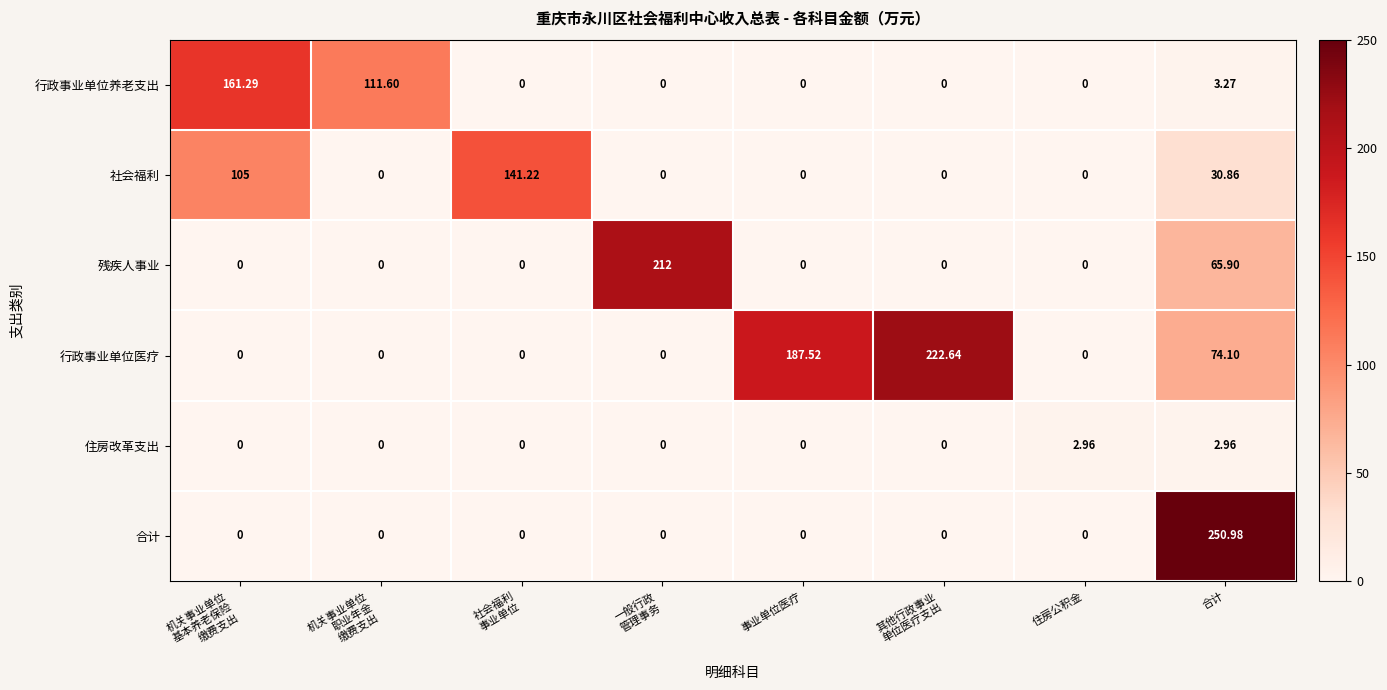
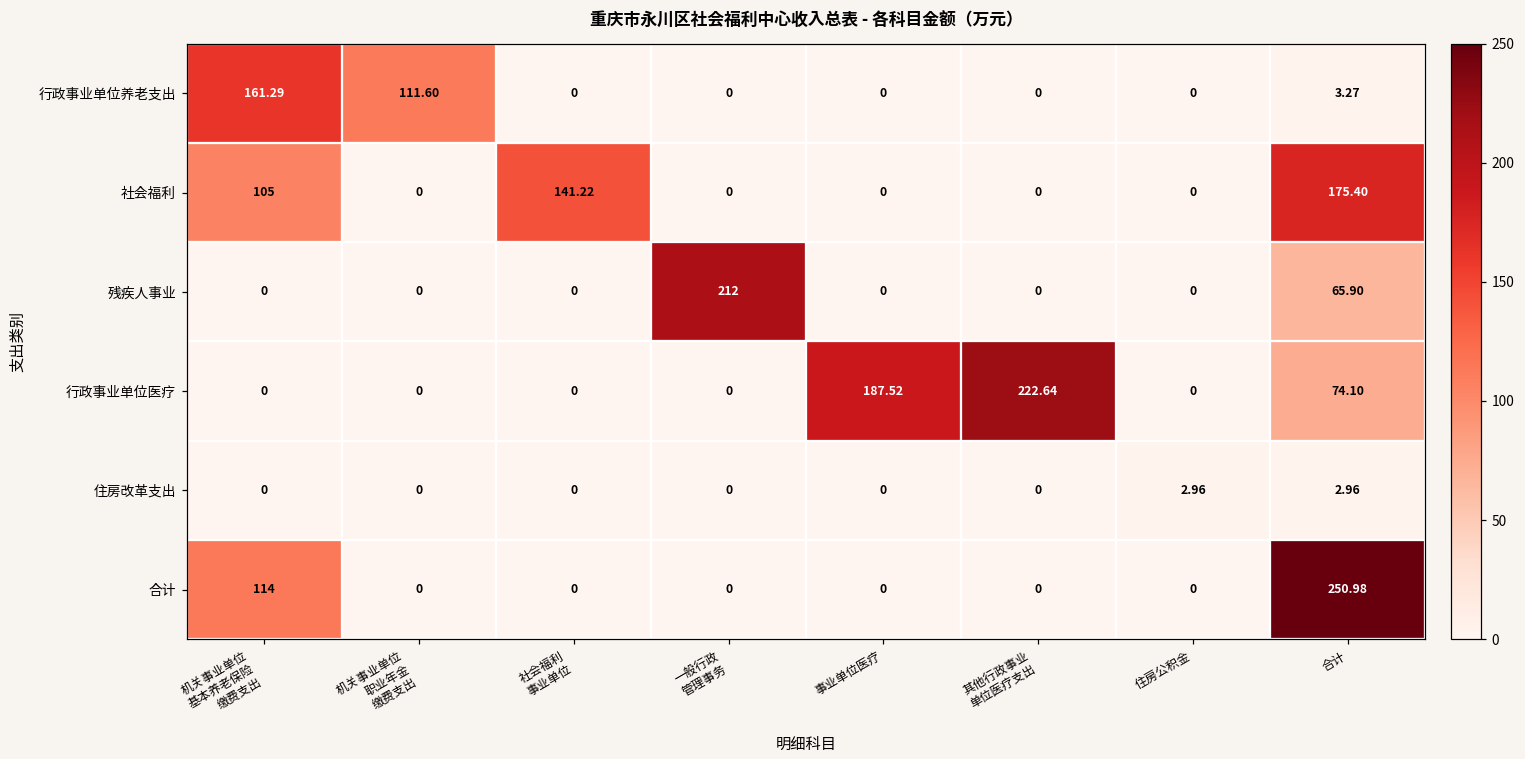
  {
    "行政事业单位养老支出": {
      "机关事业单位 基本养老保险 缴费支出": 161.29,
      "机关事业单位 职业年金 缴费支出": 111.60,
      "社会福利 事业单位": 0,
      "一般行政 管理事务": 0,
      "事业单位医疗": 0,
      "其他行政事业 单位医疗支出": 0,
      "住房公积金": 0,
      "合计": 3.27
    },
    "社会福利": {
      "机关事业单位 基本养老保险 缴费支出": 105,
      "机关事业单位 职业年金 缴费支出": 0,
      "社会福利 事业单位": 141.22,
      "一般行政 管理事务": 0,
      "事业单位医疗": 0,
      "其他行政事业 单位医疗支出": 0,
      "住房公积金": 0,
-     "合计": 30.86
+     "合计": 175.40
    },
    "残疾人事业": {
      "机关事业单位 基本养老保险 缴费支出": 0,
      "机关事业单位 职业年金 缴费支出": 0,
      "社会福利 事业单位": 0,
      "一般行政 管理事务": 212,
      "事业单位医疗": 0,
      "其他行政事业 单位医疗支出": 0,
      "住房公积金": 0,
      "合计": 65.90
    },
    "行政事业单位医疗": {
      "机关事业单位 基本养老保险 缴费支出": 0,
      "机关事业单位 职业年金 缴费支出": 0,
      "社会福利 事业单位": 0,
      "一般行政 管理事务": 0,
      "事业单位医疗": 187.52,
      "其他行政事业 单位医疗支出": 222.64,
      "住房公积金": 0,
      "合计": 74.10
    },
    "住房改革支出": {
      "机关事业单位 基本养老保险 缴费支出": 0,
      "机关事业单位 职业年金 缴费支出": 0,
      "社会福利 事业单位": 0,
      "一般行政 管理事务": 0,
      "事业单位医疗": 0,
      "其他行政事业 单位医疗支出": 0,
      "住房公积金": 2.96,
      "合计": 2.96
    },
    "合计": {
-     "机关事业单位 基本养老保险 缴费支出": 0,
+     "机关事业单位 基本养老保险 缴费支出": 114,
      "机关事业单位 职业年金 缴费支出": 0,
      "社会福利 事业单位": 0,
      "一般行政 管理事务": 0,
      "事业单位医疗": 0,
      "其他行政事业 单位医疗支出": 0,
      "住房公积金": 0,
      "合计": 250.98
    }
  }
